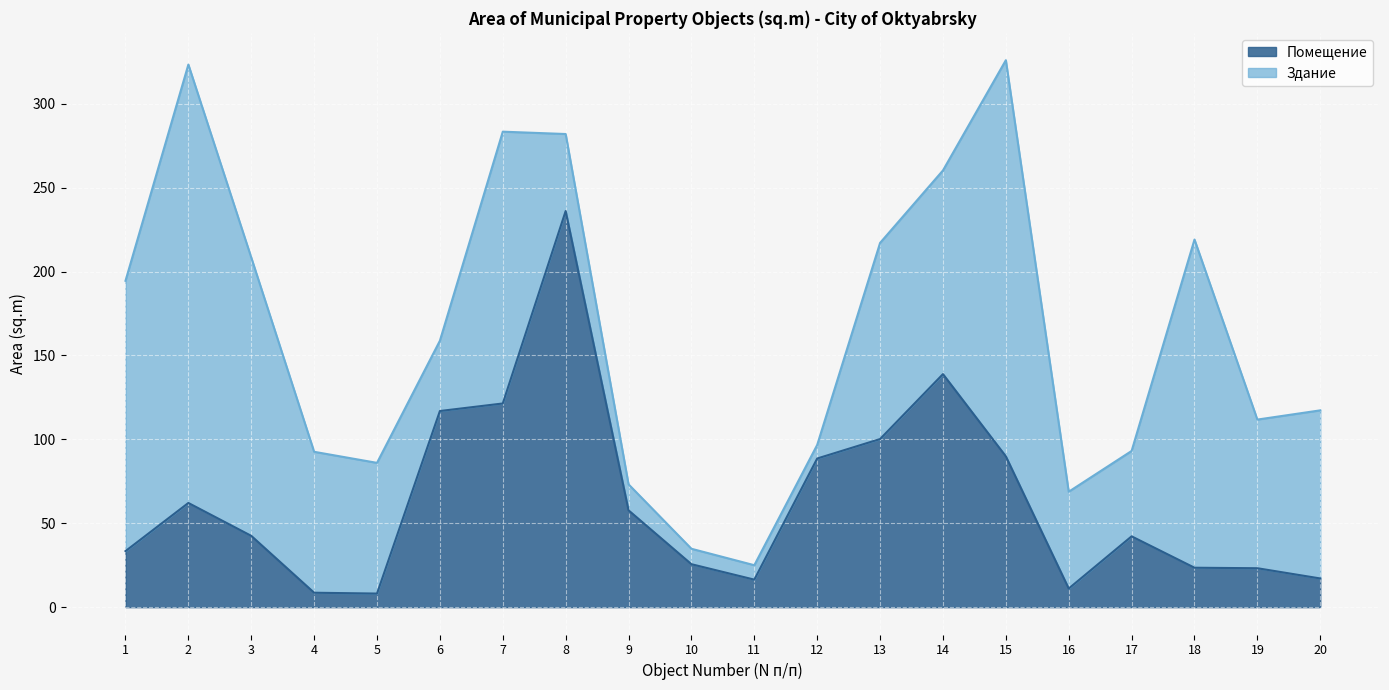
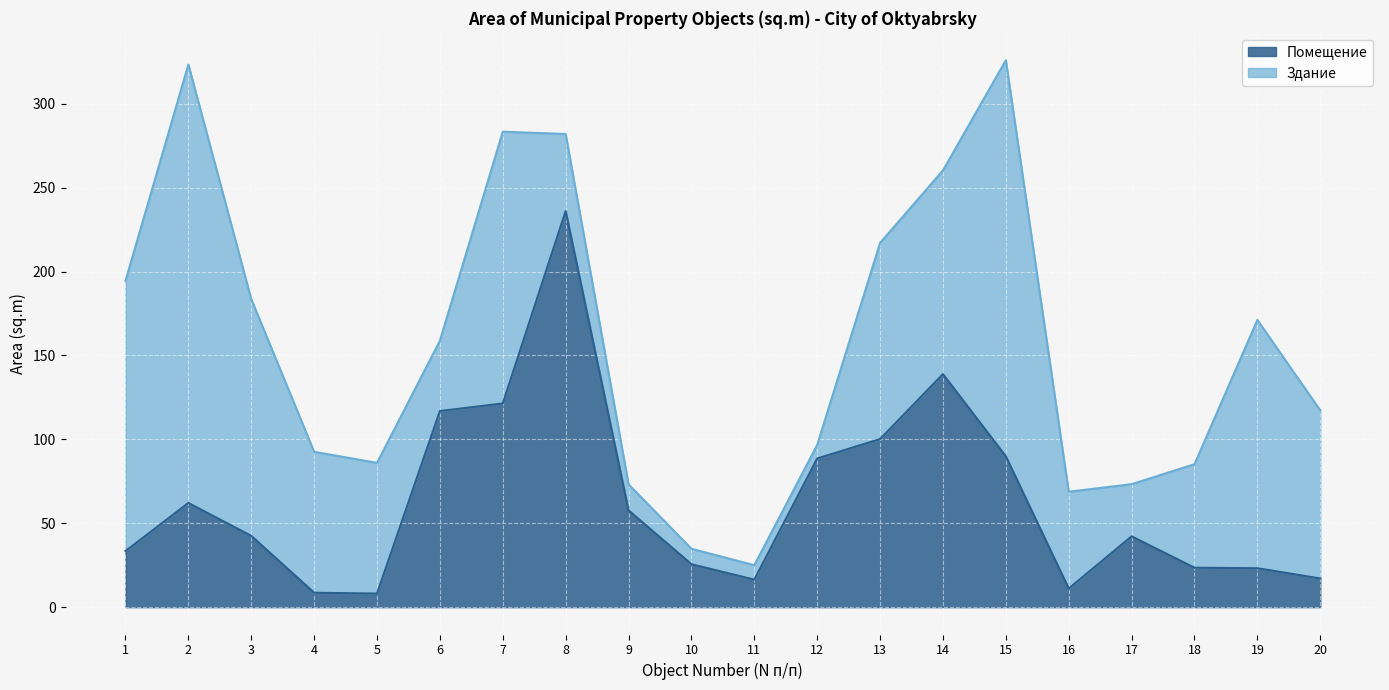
  {
    "Помещение": {
      "1": 33,
      "2": 62,
      "3": 43,
      "4": 9,
      "5": 8,
      "6": 117,
      "7": 121,
      "8": 236,
      "9": 58,
      "10": 26,
      "11": 16,
      "12": 89,
      "13": 100,
      "14": 139,
      "15": 90,
      "16": 11,
      "17": 42,
      "18": 24,
      "19": 23,
      "20": 17
    },
    "Здание": {
      "1": 161,
      "2": 261,
-     "3": 166,
+     "3": 141,
      "4": 84,
      "5": 78,
      "6": 42,
      "7": 162,
      "8": 46,
      "9": 16,
      "10": 9,
      "11": 9,
      "12": 8,
      "13": 117,
      "14": 121,
      "15": 236,
      "16": 58,
-     "17": 51,
-     "18": 196,
-     "19": 89,
+     "17": 31,
+     "18": 62,
+     "19": 148,
      "20": 100
    }
  }
